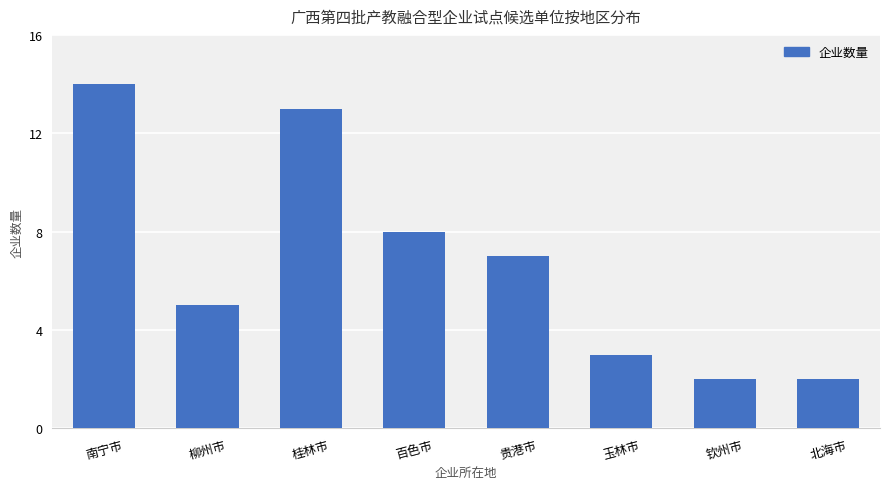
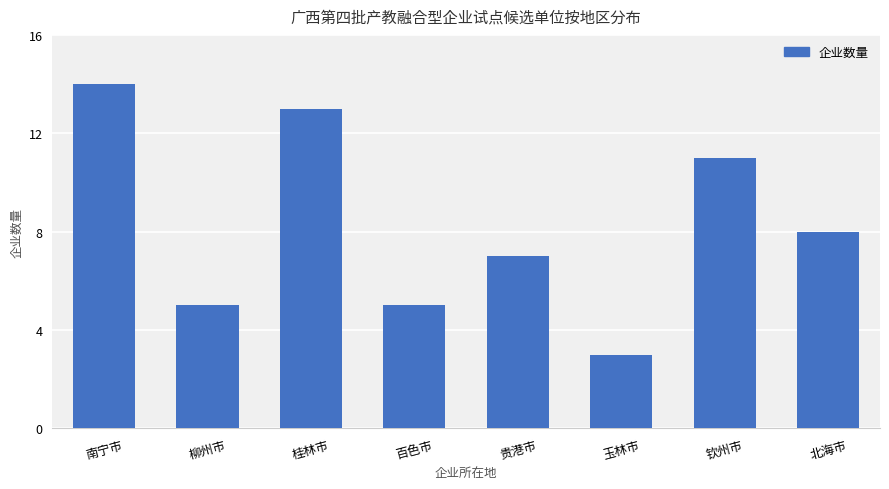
  {
    "南宁市": 14,
    "柳州市": 5,
    "桂林市": 13,
-   "百色市": 8,
+   "百色市": 5,
    "贵港市": 7,
    "玉林市": 3,
-   "钦州市": 2,
-   "北海市": 2
+   "钦州市": 11,
+   "北海市": 8
  }
